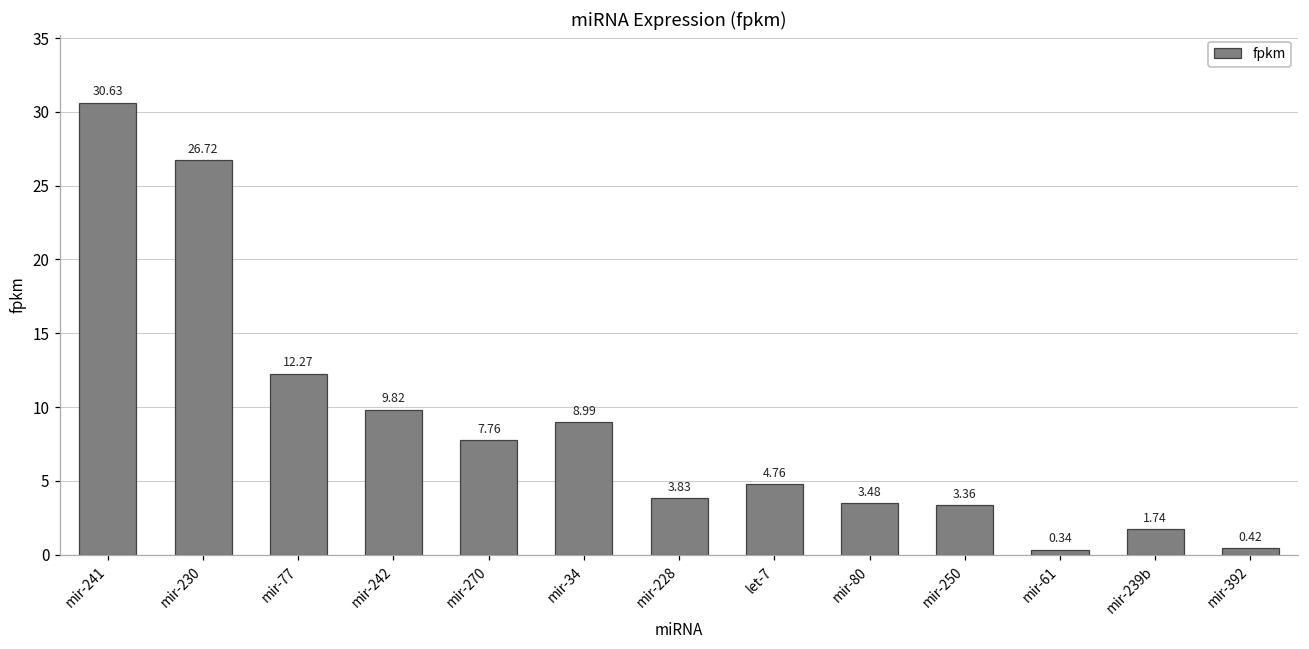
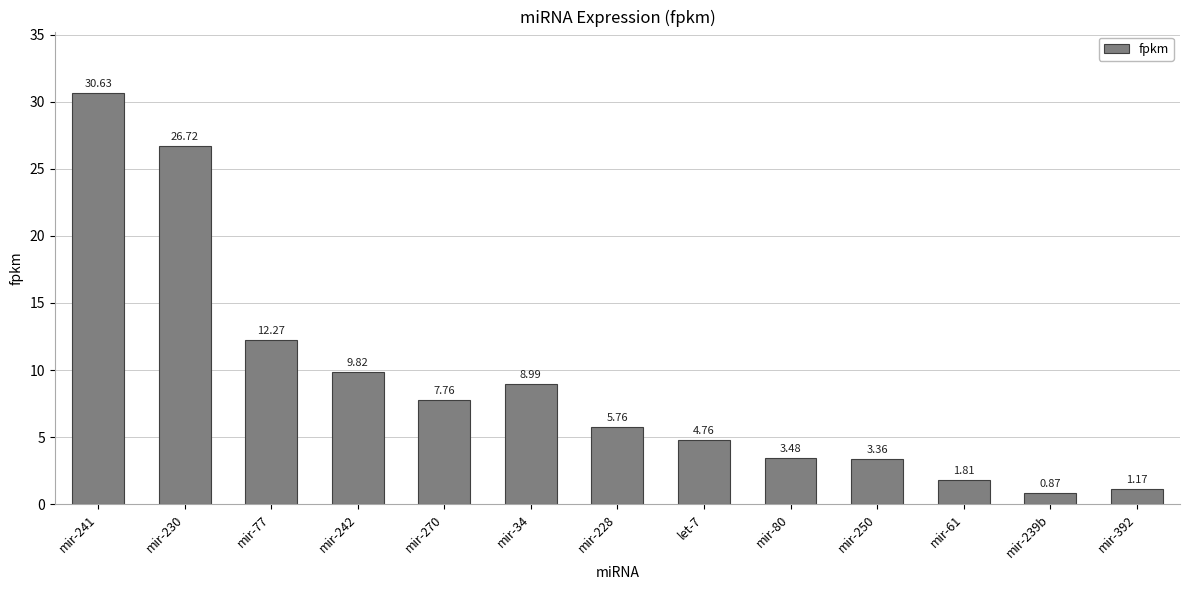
  {
    "mir-241": 30.63,
    "mir-230": 26.72,
    "mir-77": 12.27,
    "mir-242": 9.82,
    "mir-270": 7.76,
    "mir-34": 8.99,
-   "mir-228": 3.83,
+   "mir-228": 5.76,
    "let-7": 4.76,
    "mir-80": 3.48,
    "mir-250": 3.36,
-   "mir-61": 0.34,
-   "mir-239b": 1.74,
-   "mir-392": 0.42
+   "mir-61": 1.81,
+   "mir-239b": 0.87,
+   "mir-392": 1.17
  }
